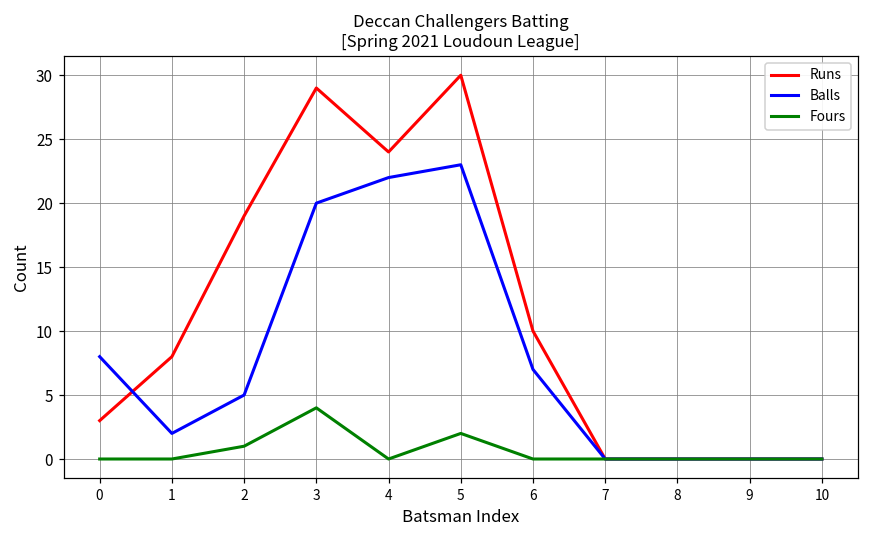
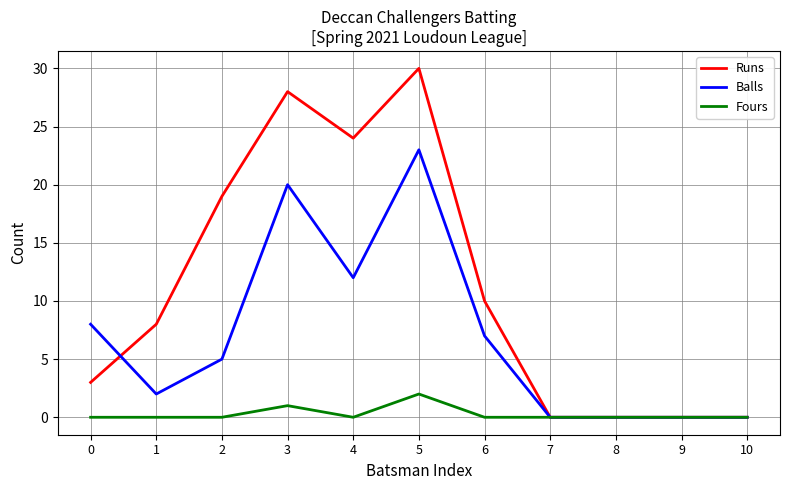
  {
    "Runs": {
      "0": 3,
      "1": 8,
      "2": 19,
-     "3": 29,
+     "3": 28,
      "4": 24,
      "5": 30,
      "6": 10
    },
    "Balls": {
      "0": 8,
      "1": 2,
      "2": 5,
      "3": 20,
-     "4": 22,
+     "4": 12,
      "5": 23,
      "6": 7
    },
    "Fours": {
      "0": 0,
      "1": 0,
-     "2": 1,
-     "3": 4,
+     "2": 0,
+     "3": 1,
      "4": 0,
      "5": 2,
      "6": 0
    }
  }
